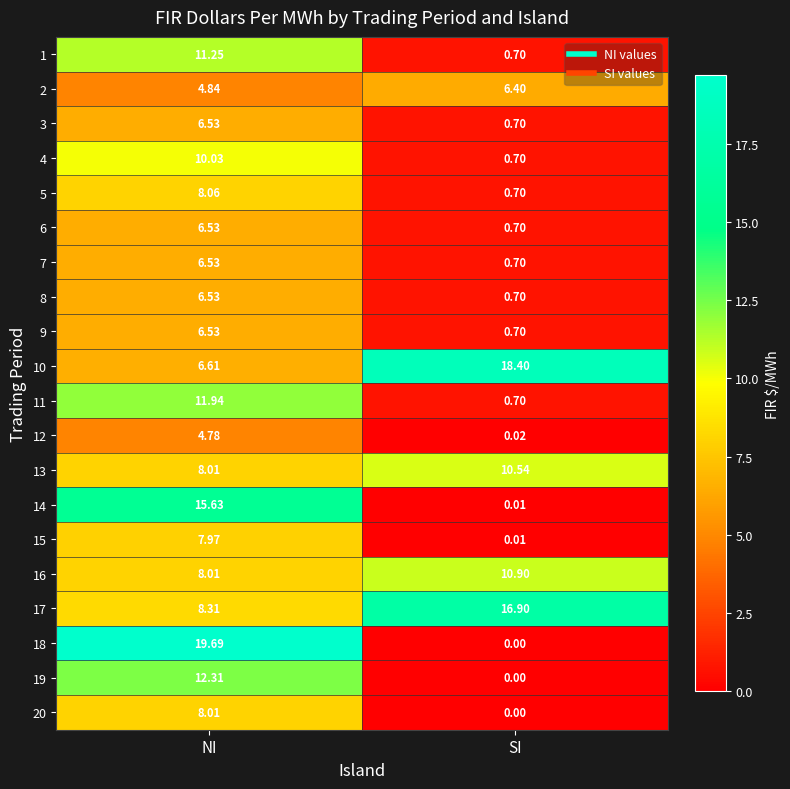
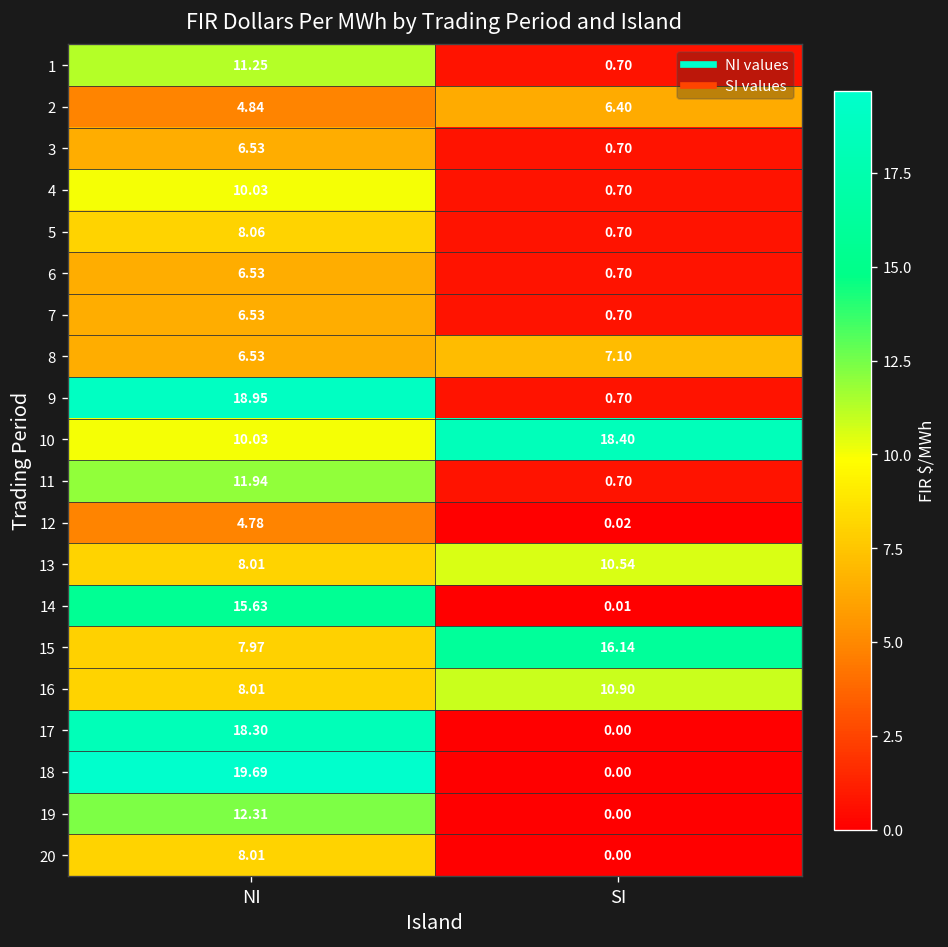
  {
    "1": {
      "NI": 11.25,
      "SI": 0.70
    },
    "2": {
      "NI": 4.84,
      "SI": 6.40
    },
    "3": {
      "NI": 6.53,
      "SI": 0.70
    },
    "4": {
      "NI": 10.03,
      "SI": 0.70
    },
    "5": {
      "NI": 8.06,
      "SI": 0.70
    },
    "6": {
      "NI": 6.53,
      "SI": 0.70
    },
    "7": {
      "NI": 6.53,
      "SI": 0.70
    },
    "8": {
      "NI": 6.53,
-     "SI": 0.70
+     "SI": 7.10
    },
    "9": {
-     "NI": 6.53,
+     "NI": 18.95,
      "SI": 0.70
    },
    "10": {
-     "NI": 6.61,
+     "NI": 10.03,
      "SI": 18.40
    },
    "11": {
      "NI": 11.94,
      "SI": 0.70
    },
    "12": {
      "NI": 4.78,
      "SI": 0.02
    },
    "13": {
      "NI": 8.01,
      "SI": 10.54
    },
    "14": {
      "NI": 15.63,
      "SI": 0.01
    },
    "15": {
      "NI": 7.97,
-     "SI": 0.01
+     "SI": 16.14
    },
    "16": {
      "NI": 8.01,
      "SI": 10.90
    },
    "17": {
-     "NI": 8.31,
-     "SI": 16.90
+     "NI": 18.30,
+     "SI": 0.00
    },
    "18": {
      "NI": 19.69,
      "SI": 0.00
    },
    "19": {
      "NI": 12.31,
      "SI": 0.00
    },
    "20": {
      "NI": 8.01,
      "SI": 0.00
    }
  }
